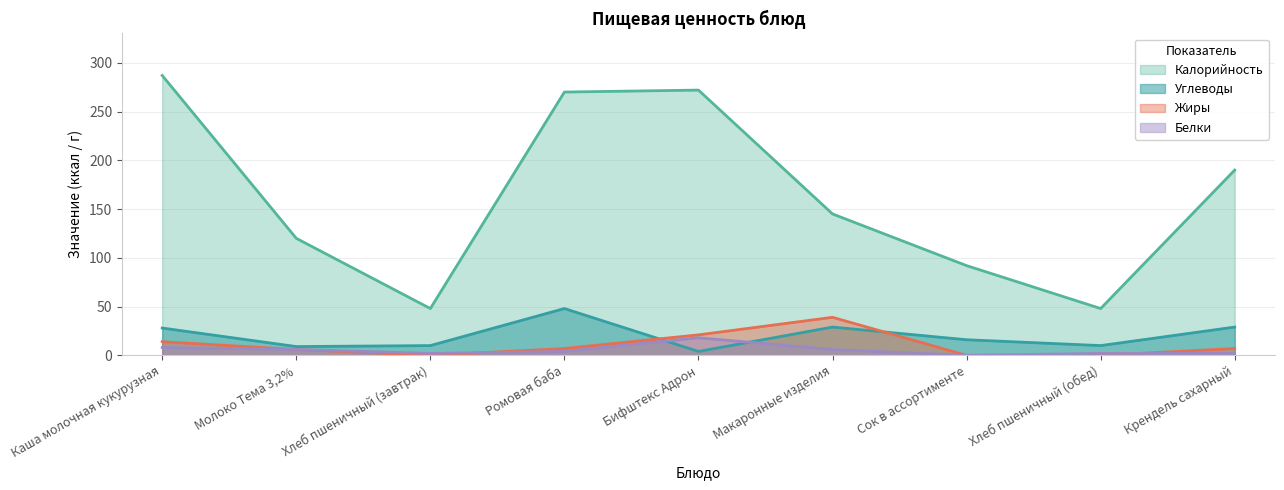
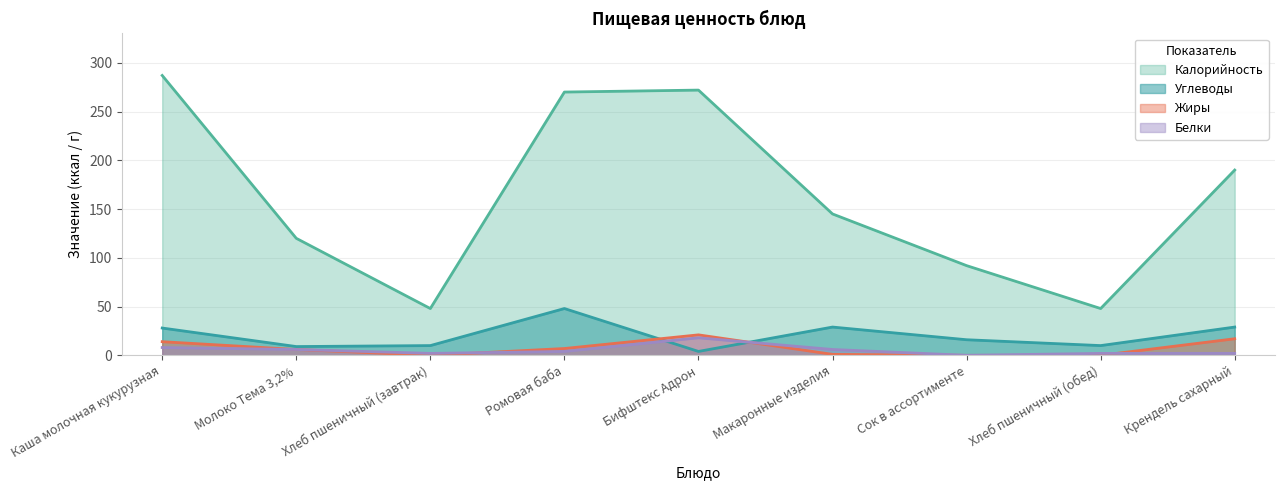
  {
    "Жиры": {
      "Каша молочная кукурузная": 10,
      "Ромовая баба": 10,
      "Бифштекс Адрон": 20,
-     "Макаронные изделия": 40,
-     "Крендель сахарный": 10
+     "Макаронные изделия": 0,
+     "Крендель сахарный": 20
    }
  }
